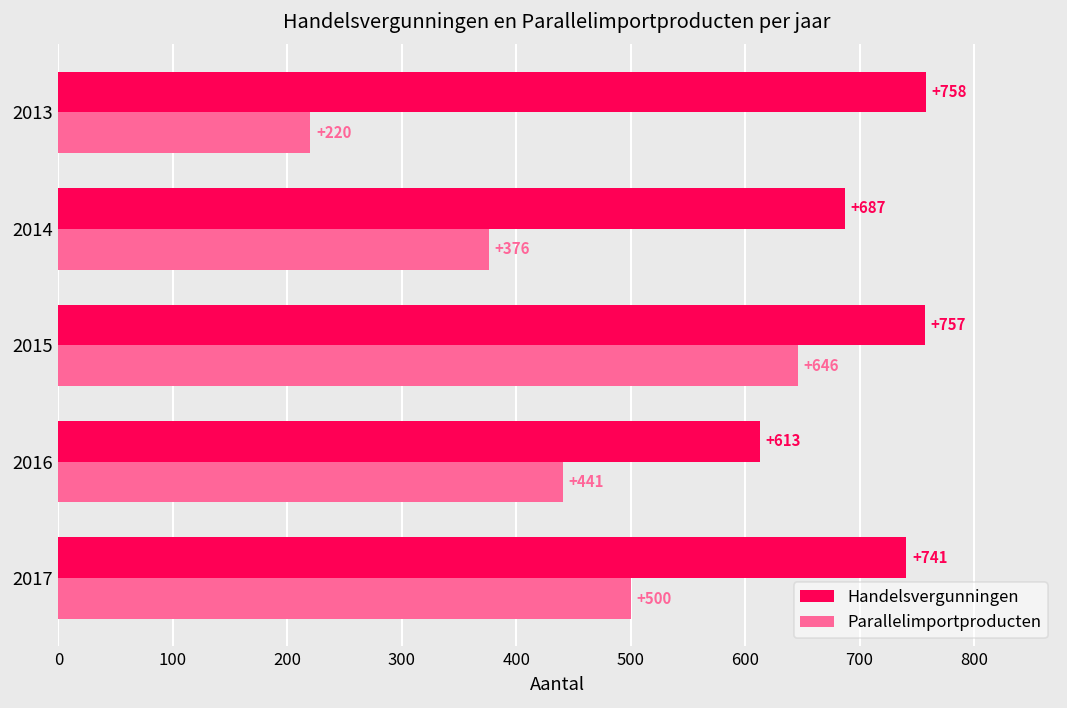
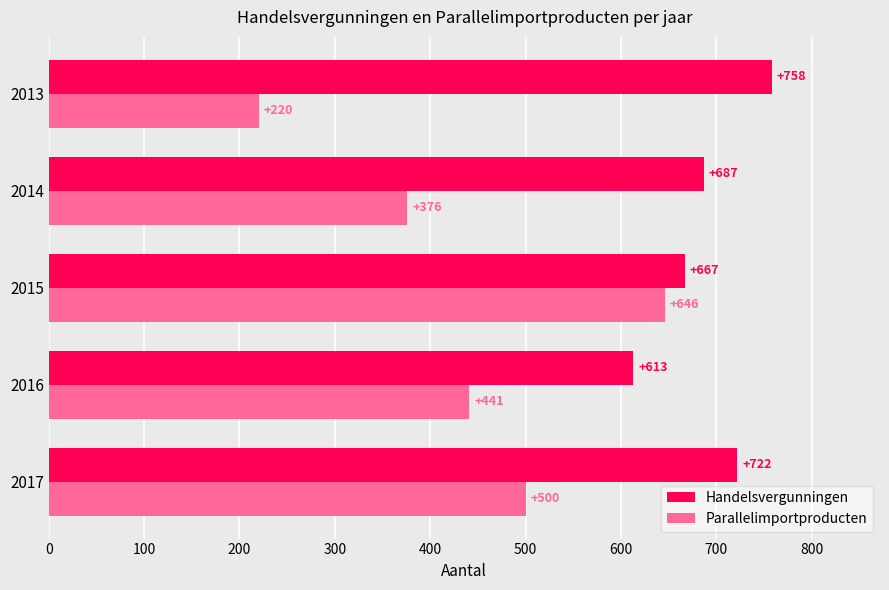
  {
    "Handelsvergunningen": {
      "2013": "+758",
      "2014": "+687",
-     "2015": "+757",
+     "2015": "+667",
      "2016": "+613",
-     "2017": "+741"
+     "2017": "+722"
    },
    "Parallelimportproducten": {
      "2013": "+220",
      "2014": "+376",
      "2015": "+646",
      "2016": "+441",
      "2017": "+500"
    }
  }
